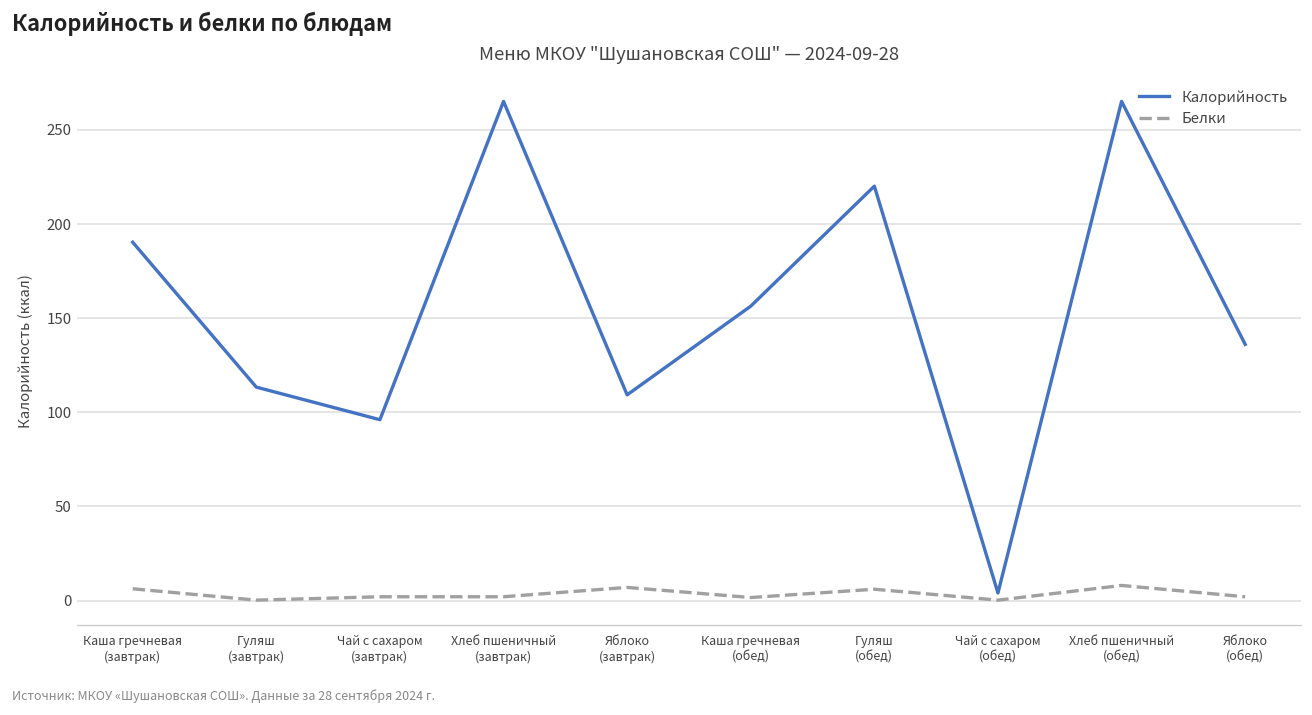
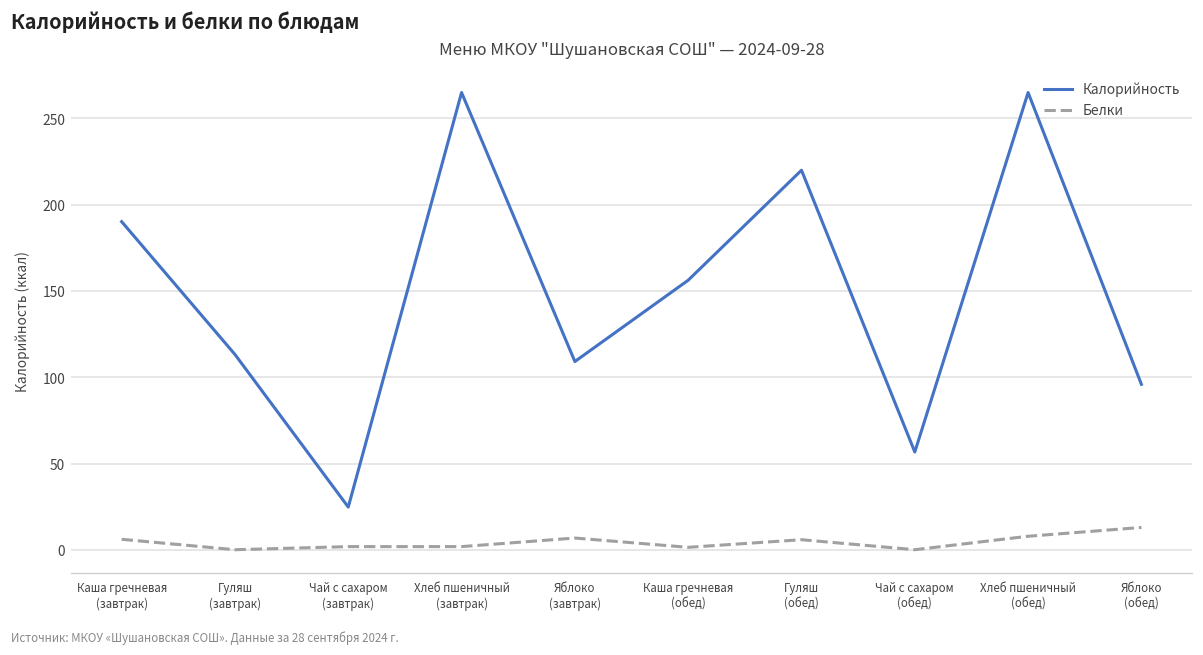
  {
    "Калорийность": {
      "Каша гречневая (завтрак)": 190,
      "Гуляш (завтрак)": 113,
-     "Чай с сахаром (завтрак)": 96,
+     "Чай с сахаром (завтрак)": 25,
      "Хлеб пшеничный (завтрак)": 265,
      "Яблоко (завтрак)": 109,
      "Каша гречневая (обед)": 156,
      "Гуляш (обед)": 220,
-     "Чай с сахаром (обед)": 4,
+     "Чай с сахаром (обед)": 57,
      "Хлеб пшеничный (обед)": 265,
-     "Яблоко (обед)": 136
+     "Яблоко (обед)": 96
    },
    "Белки": {
      "Каша гречневая (завтрак)": 6,
      "Гуляш (завтрак)": 0,
      "Чай с сахаром (завтрак)": 2,
      "Хлеб пшеничный (завтрак)": 2,
      "Яблоко (завтрак)": 7,
      "Каша гречневая (обед)": 2,
      "Гуляш (обед)": 6,
      "Чай с сахаром (обед)": 0,
      "Хлеб пшеничный (обед)": 8,
-     "Яблоко (обед)": 2
+     "Яблоко (обед)": 13
    }
  }
